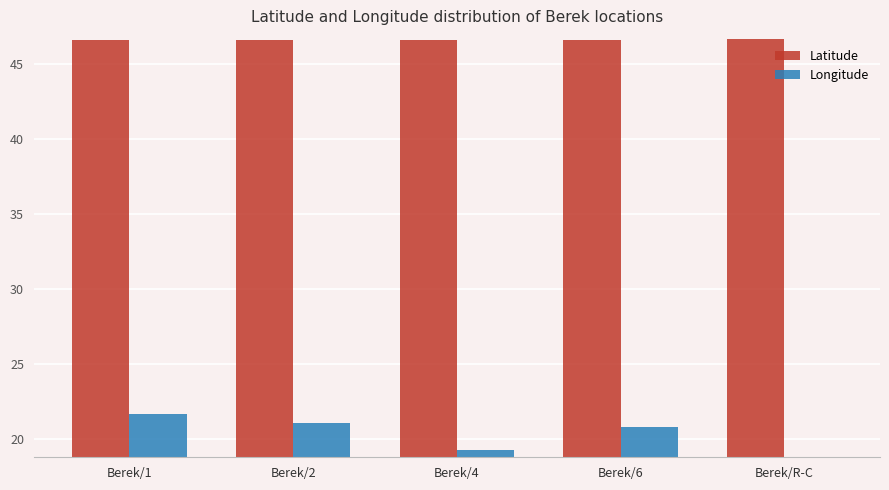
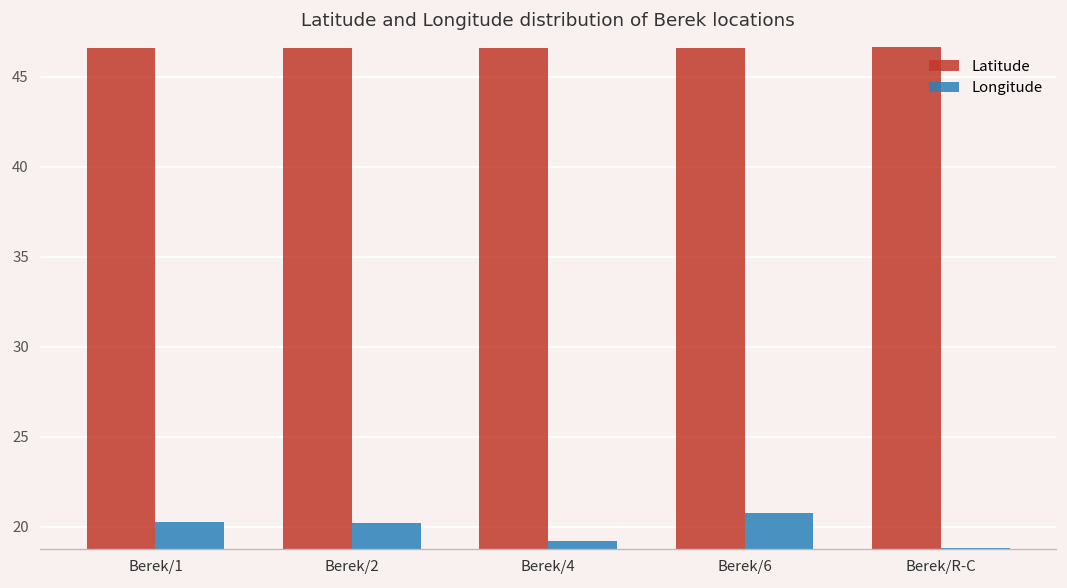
  {
    "Latitude": {
      "Berek/1": 46.6,
      "Berek/2": 46.6,
      "Berek/4": 46.6,
      "Berek/6": 46.6,
      "Berek/R-C": 46.6
    },
    "Longitude": {
-     "Berek/1": 21.7,
-     "Berek/2": 21.1,
+     "Berek/1": 20.3,
+     "Berek/2": 20.2,
      "Berek/4": 19.2,
      "Berek/6": 20.8,
      "Berek/R-C": 18.8
    }
  }
